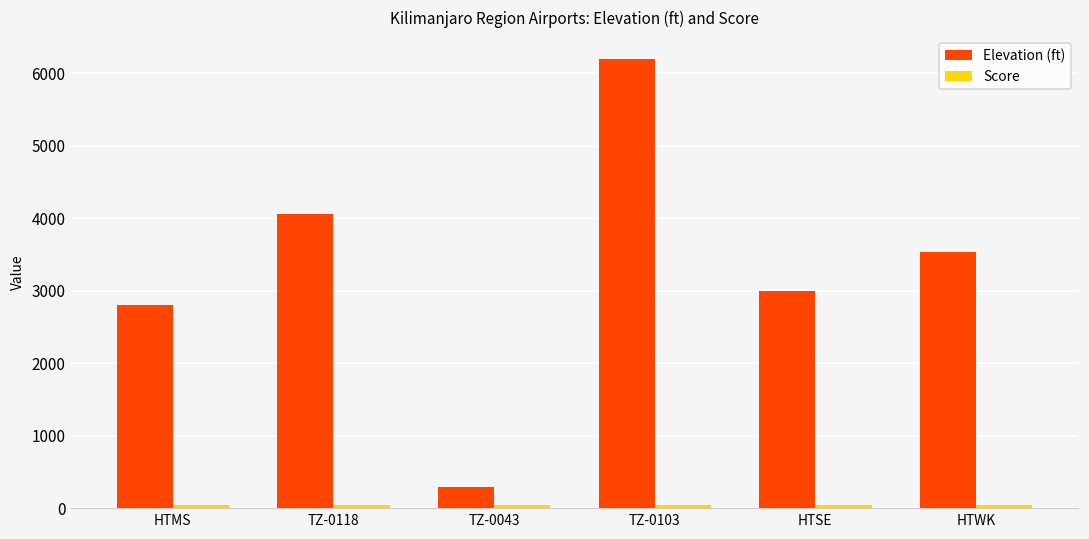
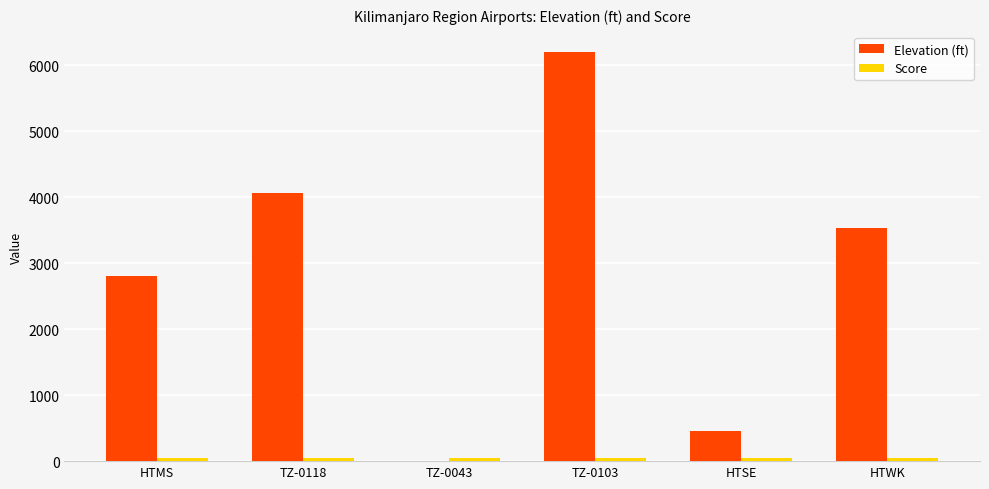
  {
    "Elevation (ft)": {
      "HTMS": 2800,
      "TZ-0118": 4100,
-     "TZ-0043": 300,
+     "TZ-0043": 0,
      "TZ-0103": 6200,
-     "HTSE": 3000,
+     "HTSE": 500,
      "HTWK": 3500
    },
    "Score": {
      "HTMS": 100,
      "TZ-0118": 100,
      "TZ-0043": 100,
      "TZ-0103": 100,
      "HTSE": 100,
      "HTWK": 100
    }
  }
